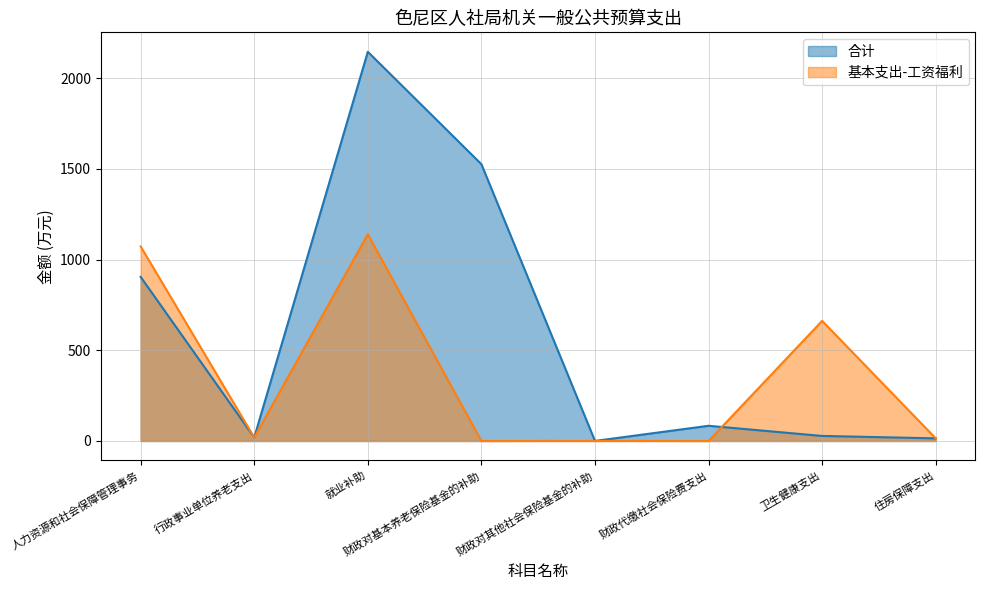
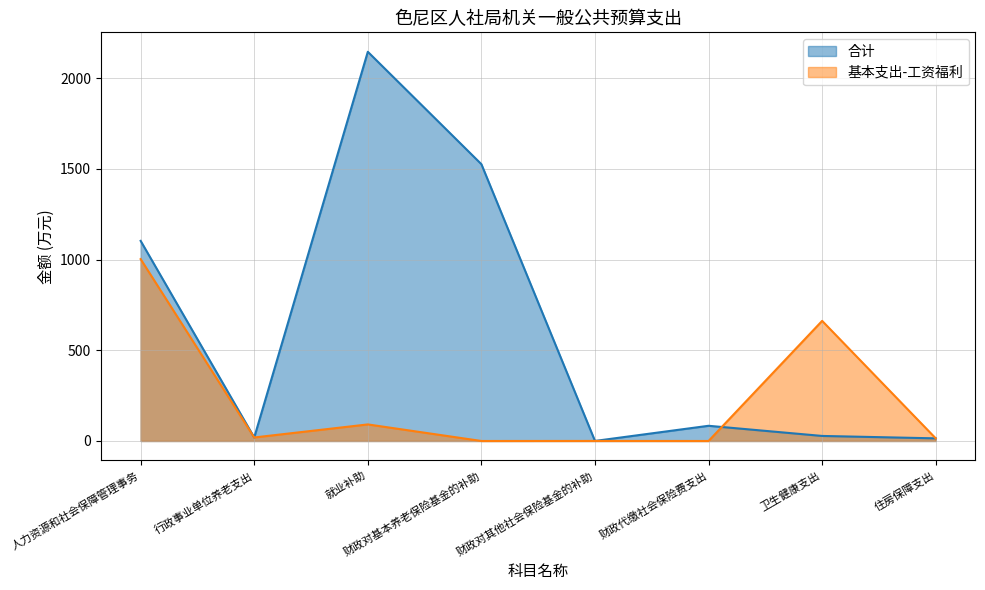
  {
    "合计": {
-     "人力资源和社会保障管理事务": 900,
+     "人力资源和社会保障管理事务": 1100,
      "就业补助": 2150,
      "财政对基本养老保险基金的补助": 1530,
      "财政代缴社会保险费支出": 80,
      "卫生健康支出": 30
    },
    "基本支出-工资福利": {
-     "人力资源和社会保障管理事务": 1070,
-     "就业补助": 1140,
+     "人力资源和社会保障管理事务": 1000,
+     "就业补助": 90,
      "财政对基本养老保险基金的补助": 0,
      "财政代缴社会保险费支出": 0,
      "卫生健康支出": 660
    }
  }
